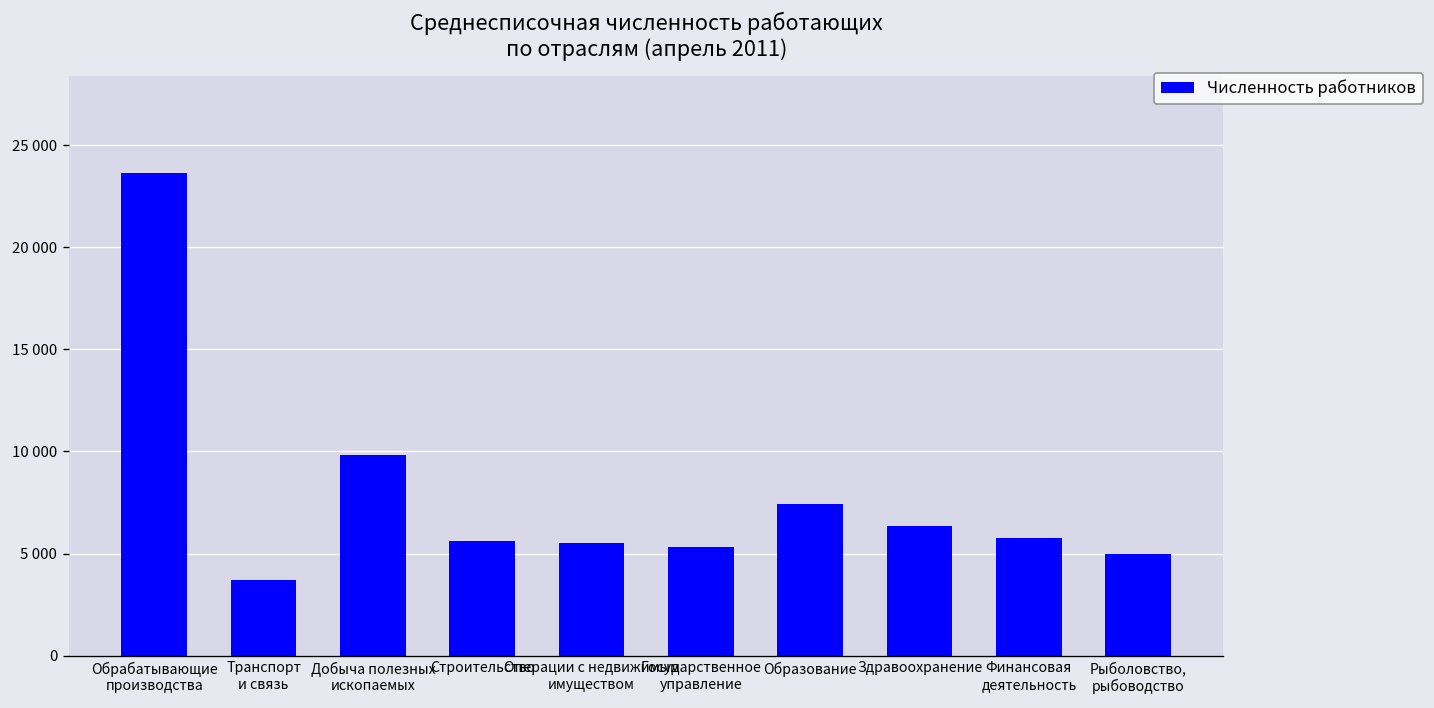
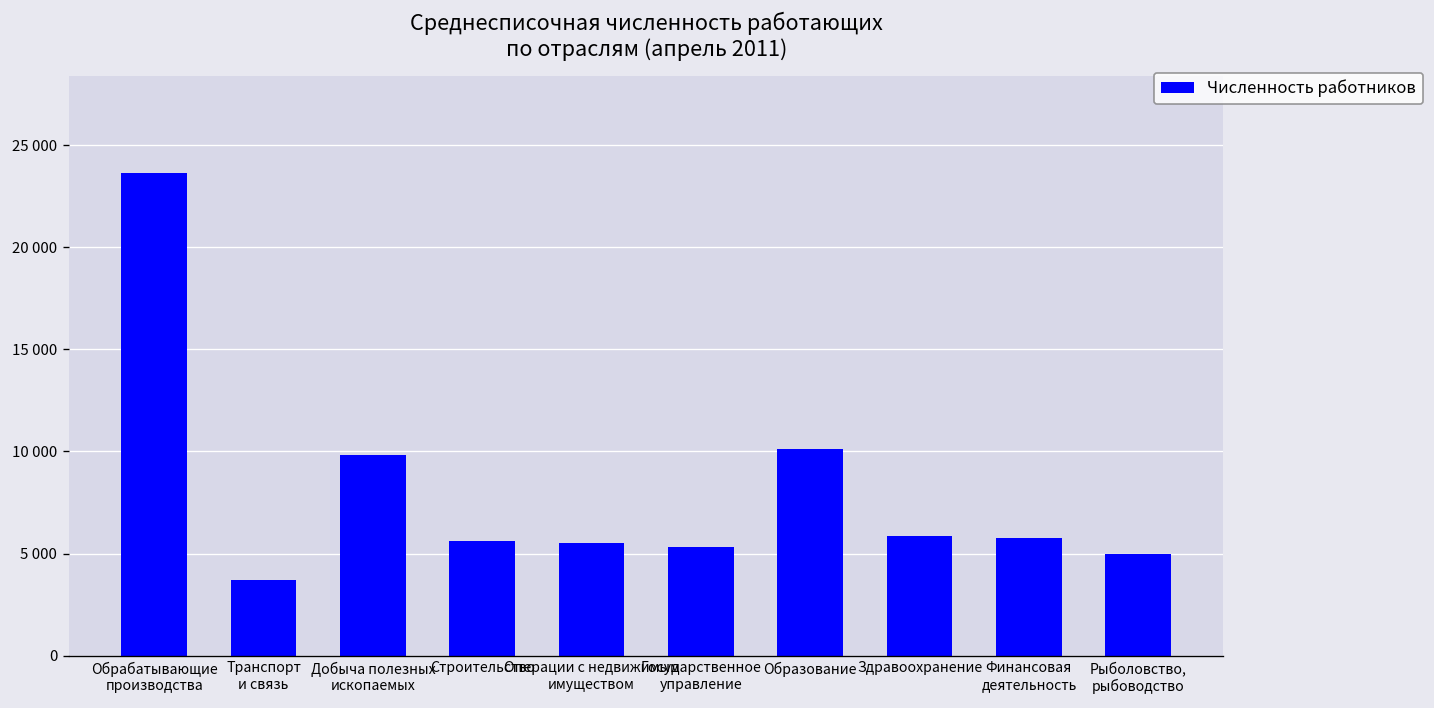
  {
    "Обрабатывающие производства": 23700,
    "Транспорт и связь": 3700,
    "Добыча полезных ископаемых": 9800,
-   "Образование": 7400,
-   "Здравоохранение": 6400,
+   "Образование": 10100,
+   "Здравоохранение": 5900,
    "Финансовая деятельность": 5800,
    "Рыболовство, рыбоводство": 5000
  }
